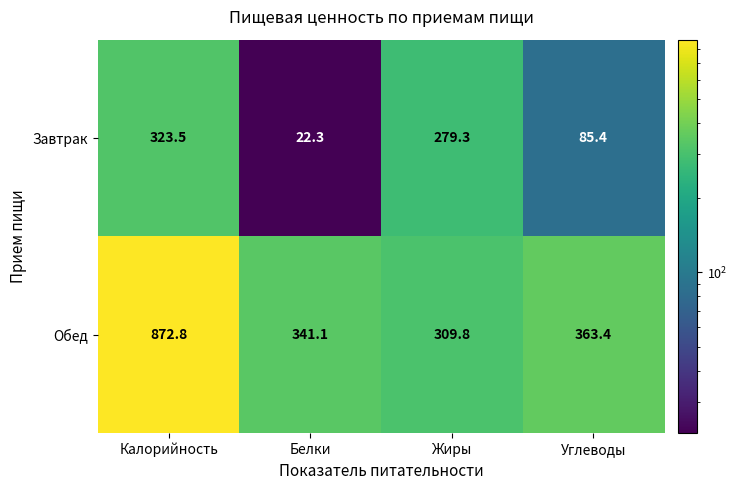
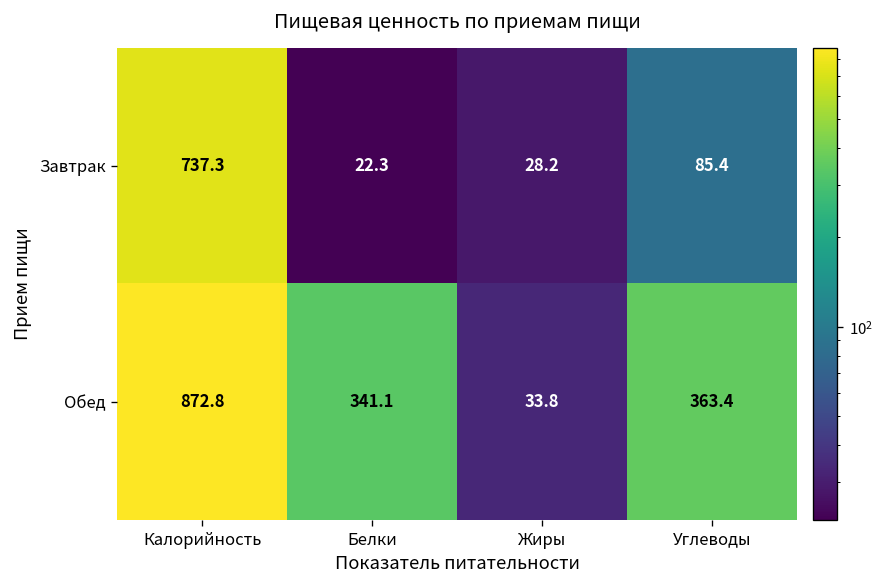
  {
    "Завтрак": {
-     "Калорийность": 323.5,
+     "Калорийность": 737.3,
      "Белки": 22.3,
-     "Жиры": 279.3,
+     "Жиры": 28.2,
      "Углеводы": 85.4
    },
    "Обед": {
      "Калорийность": 872.8,
      "Белки": 341.1,
-     "Жиры": 309.8,
+     "Жиры": 33.8,
      "Углеводы": 363.4
    }
  }
